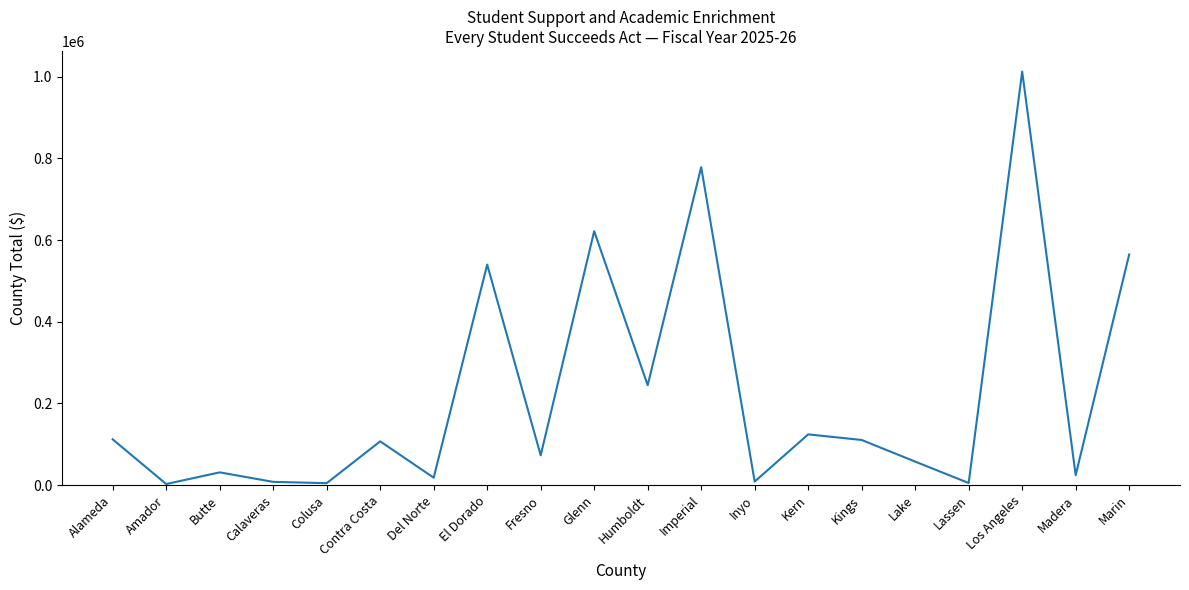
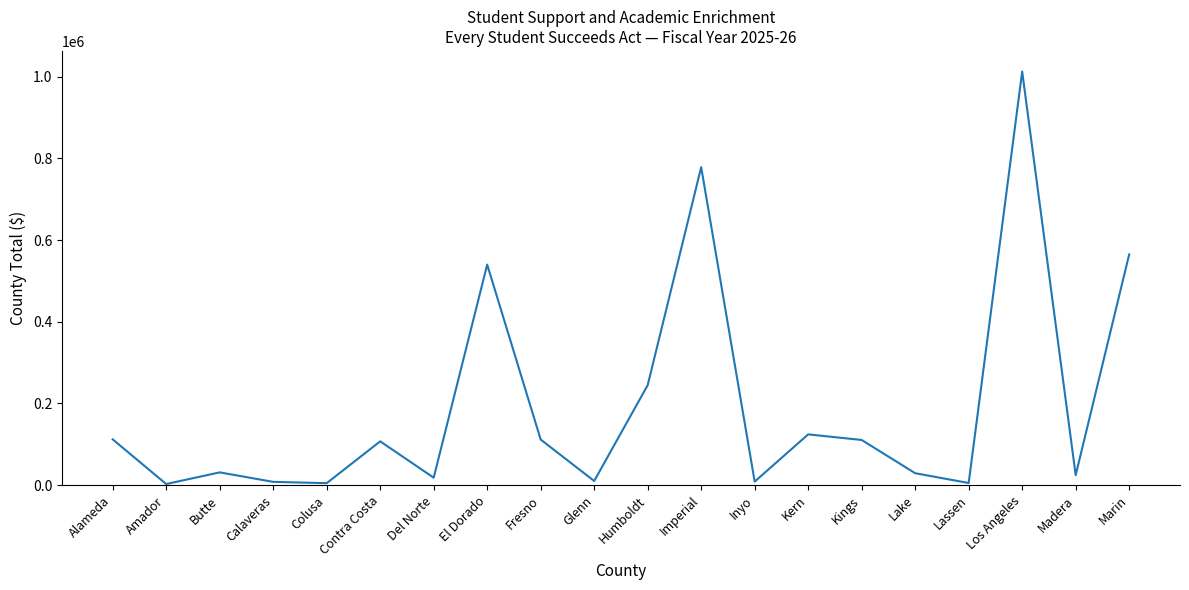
  {
    "Alameda": 110000,
    "Amador": 0,
    "Butte": 30000,
    "Calaveras": 10000,
    "Colusa": 0,
    "Contra Costa": 110000,
    "Del Norte": 20000,
    "El Dorado": 540000,
-   "Fresno": 70000,
-   "Glenn": 620000,
+   "Fresno": 110000,
+   "Glenn": 10000,
    "Humboldt": 240000,
    "Imperial": 780000,
    "Inyo": 10000,
    "Kern": 120000,
    "Kings": 110000,
-   "Lake": 60000,
+   "Lake": 30000,
    "Lassen": 10000,
    "Los Angeles": 1010000,
    "Madera": 20000,
    "Marin": 560000
  }
